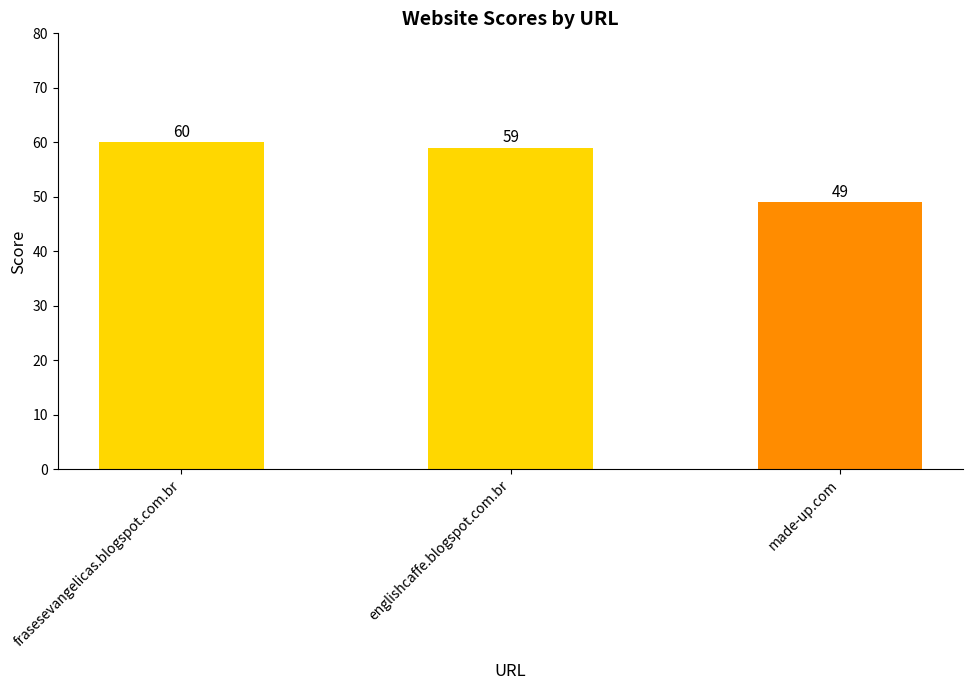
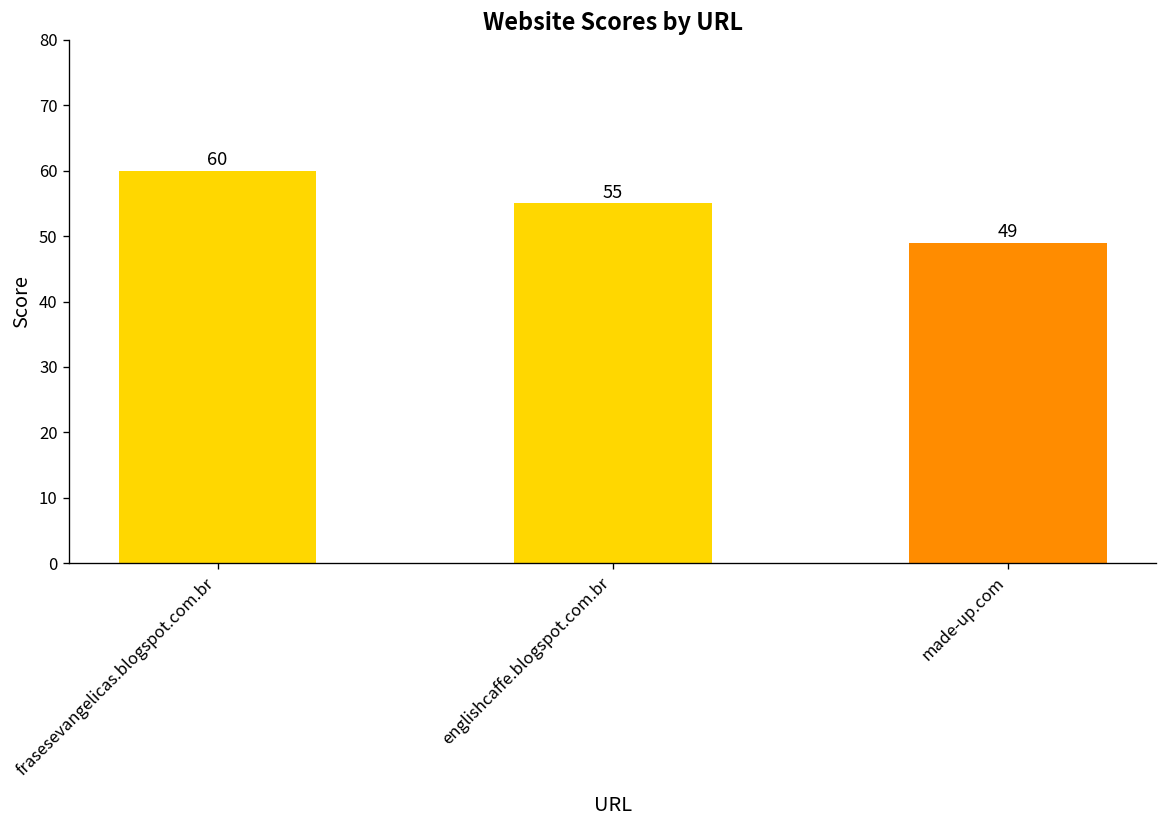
  {
    "frasesevangelicas.blogspot.com.br": 60,
-   "englishcaffe.blogspot.com.br": 59,
+   "englishcaffe.blogspot.com.br": 55,
    "made-up.com": 49
  }
